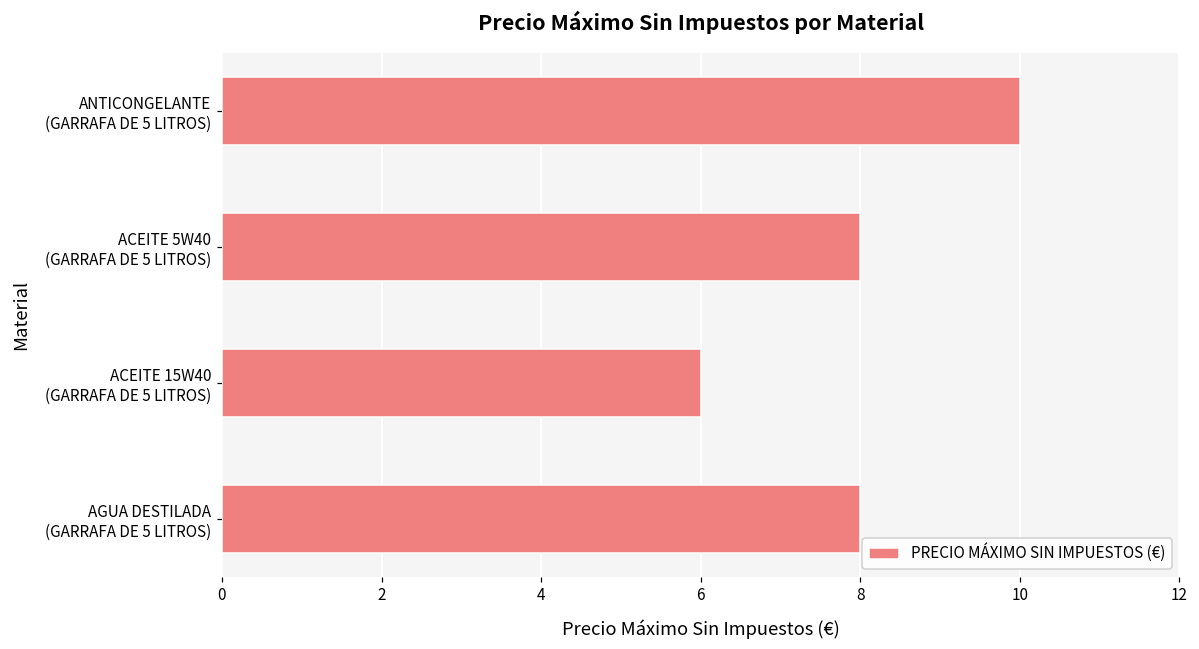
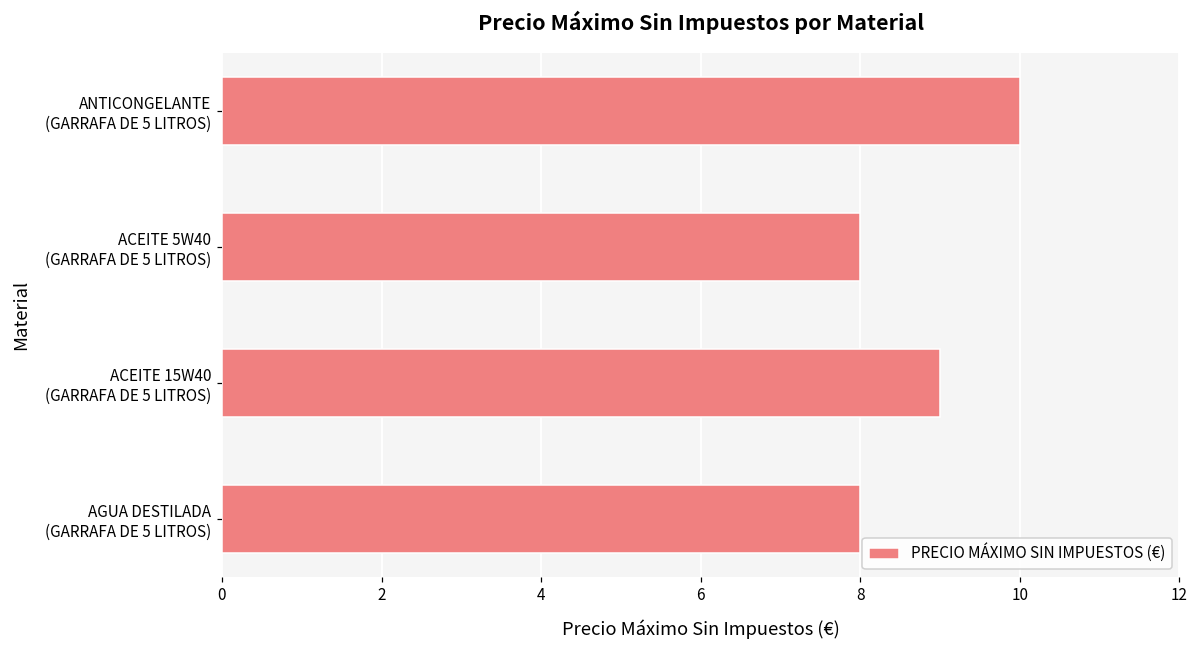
  {
    "ANTICONGELANTE (GARRAFA DE 5 LITROS)": 10,
    "ACEITE 5W40 (GARRAFA DE 5 LITROS)": 8,
-   "ACEITE 15W40 (GARRAFA DE 5 LITROS)": 6,
+   "ACEITE 15W40 (GARRAFA DE 5 LITROS)": 9,
    "AGUA DESTILADA (GARRAFA DE 5 LITROS)": 8
  }
